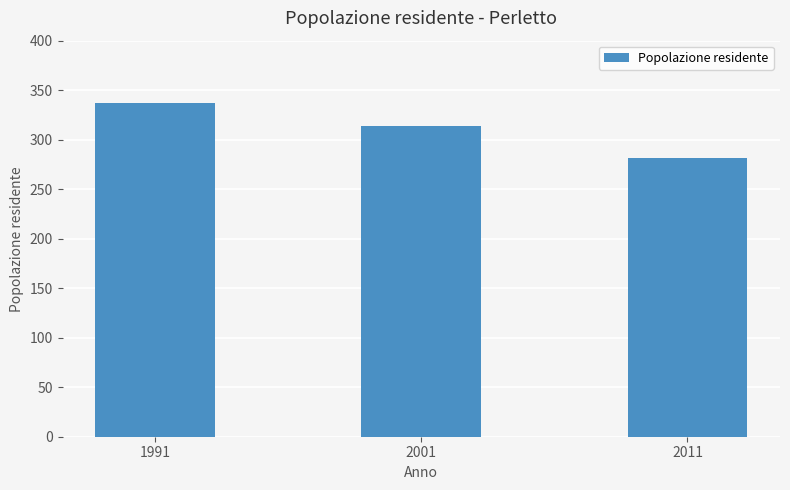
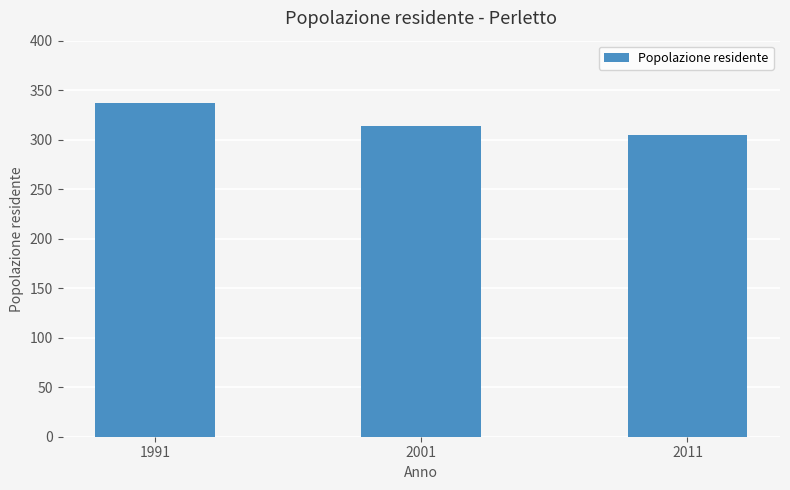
  {
    "1991": 340,
    "2001": 310,
-   "2011": 280
+   "2011": 310
  }
